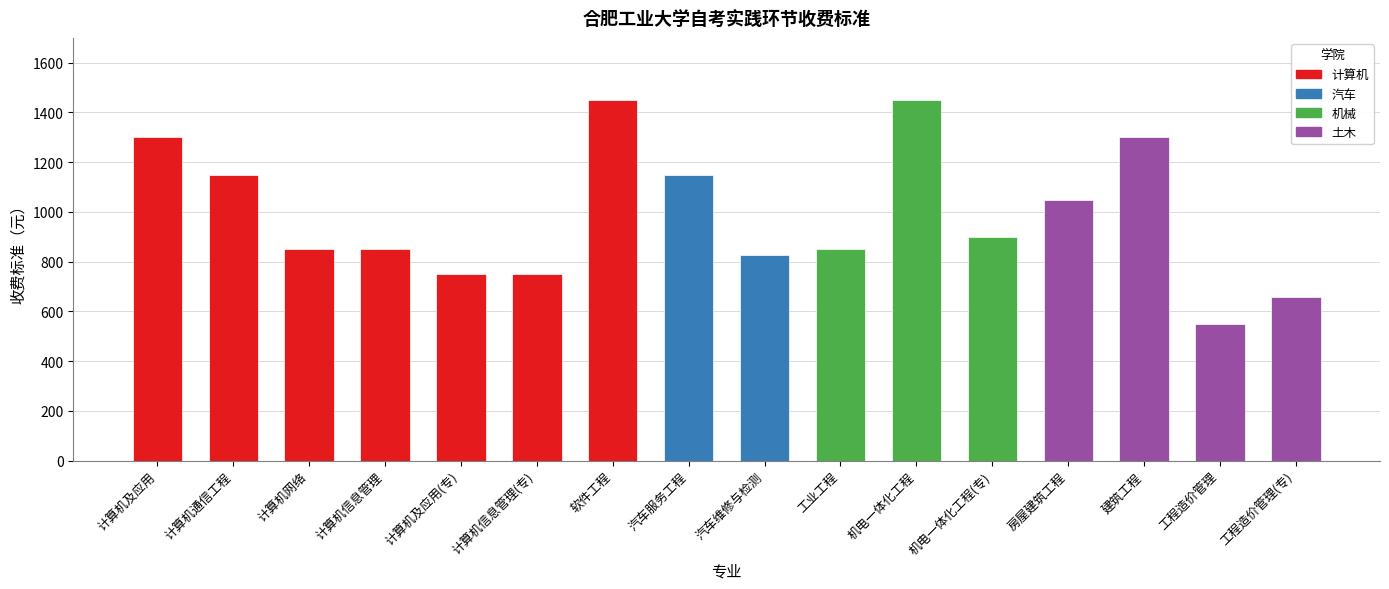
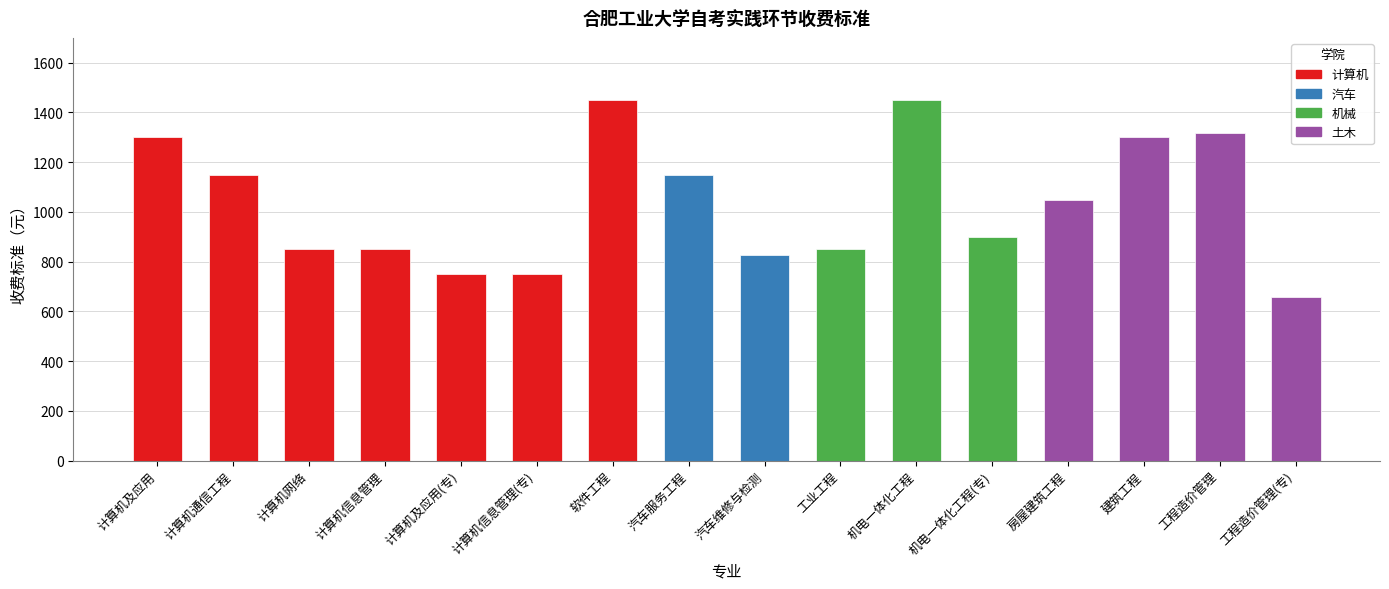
  {
    "计算机及应用": 1300,
    "计算机通信工程": 1150,
    "计算机网络": 850,
    "计算机信息管理": 850,
    "计算机及应用(专)": 750,
    "计算机信息管理(专)": 750,
    "软件工程": 1450,
    "汽车服务工程": 1150,
    "汽车维修与检测": 830,
    "工业工程": 850,
    "机电一体化工程": 1450,
    "机电一体化工程(专)": 900,
    "房屋建筑工程": 1050,
    "建筑工程": 1300,
-   "工程造价管理": 550,
+   "工程造价管理": 1320,
    "工程造价管理(专)": 660
  }
